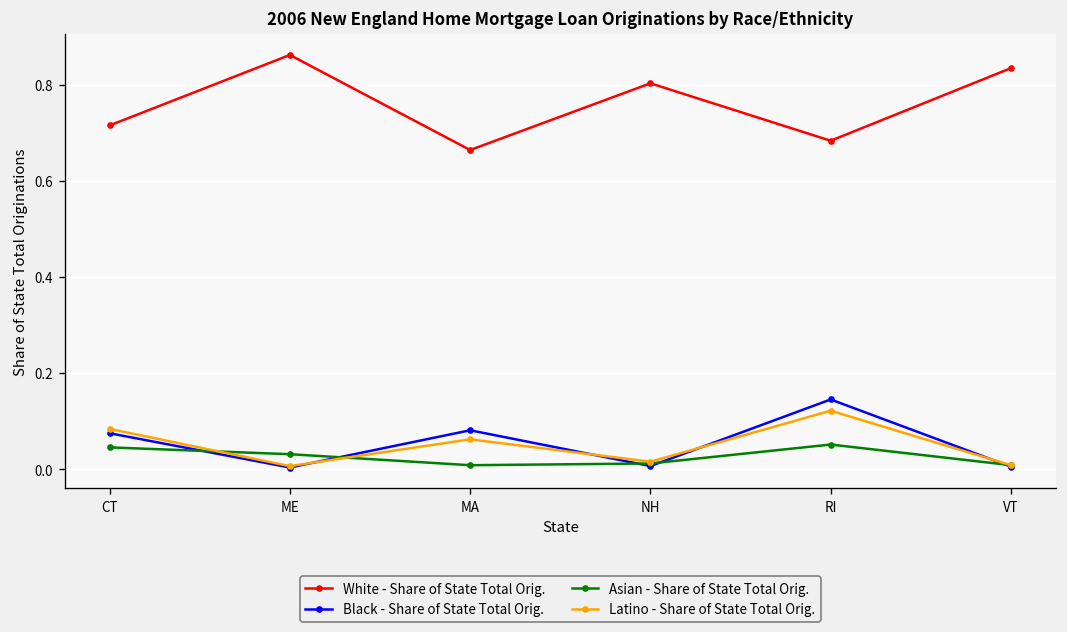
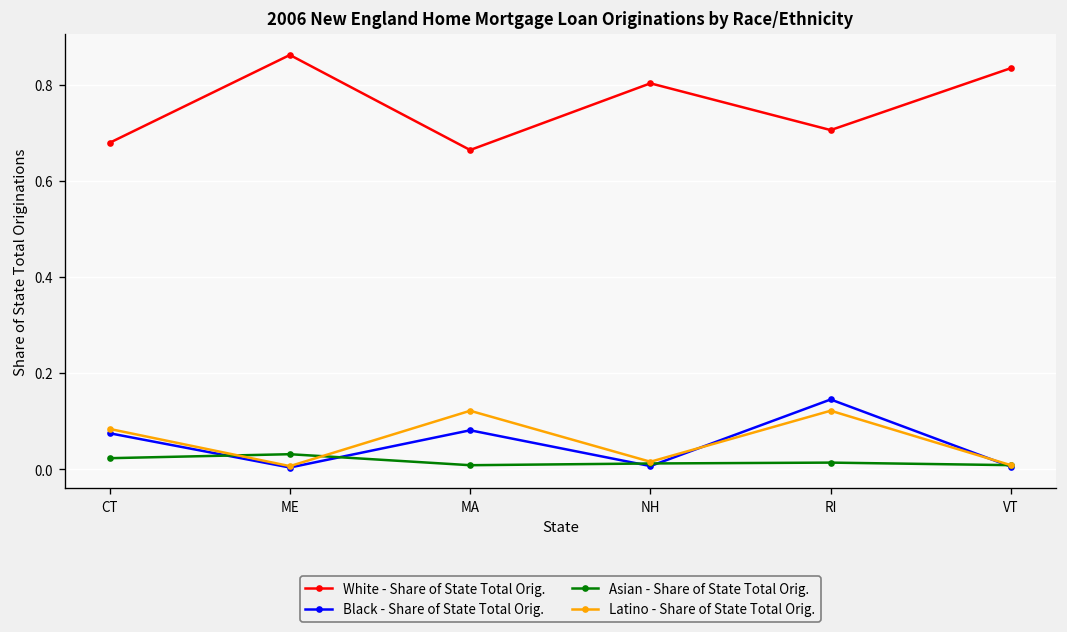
  {
    "White - Share of State Total Orig.": {
-     "CT": 0.72,
+     "CT": 0.68,
      "ME": 0.86,
      "MA": 0.66,
      "NH": 0.80,
-     "RI": 0.68,
+     "RI": 0.71,
      "VT": 0.83
    },
    "Black - Share of State Total Orig.": {
      "CT": 0.07,
      "MA": 0.08,
      "RI": 0.15
    },
    "Asian - Share of State Total Orig.": {
-     "CT": 0.05,
+     "CT": 0.02,
      "ME": 0.03,
      "MA": 0.01,
-     "RI": 0.05
+     "RI": 0.01
    },
    "Latino - Share of State Total Orig.": {
      "CT": 0.08,
-     "MA": 0.06,
+     "MA": 0.12,
      "RI": 0.12
    }
  }
